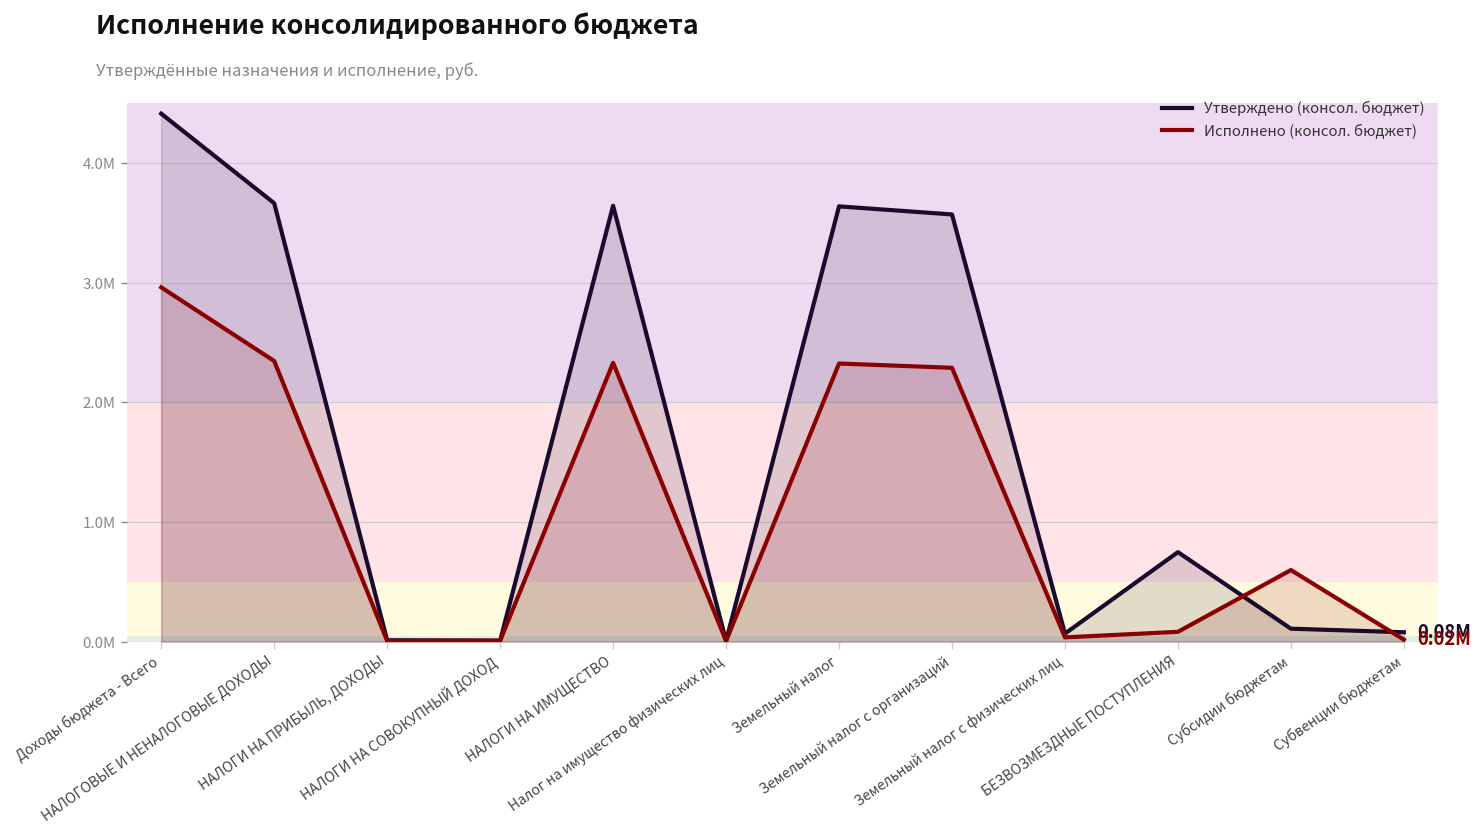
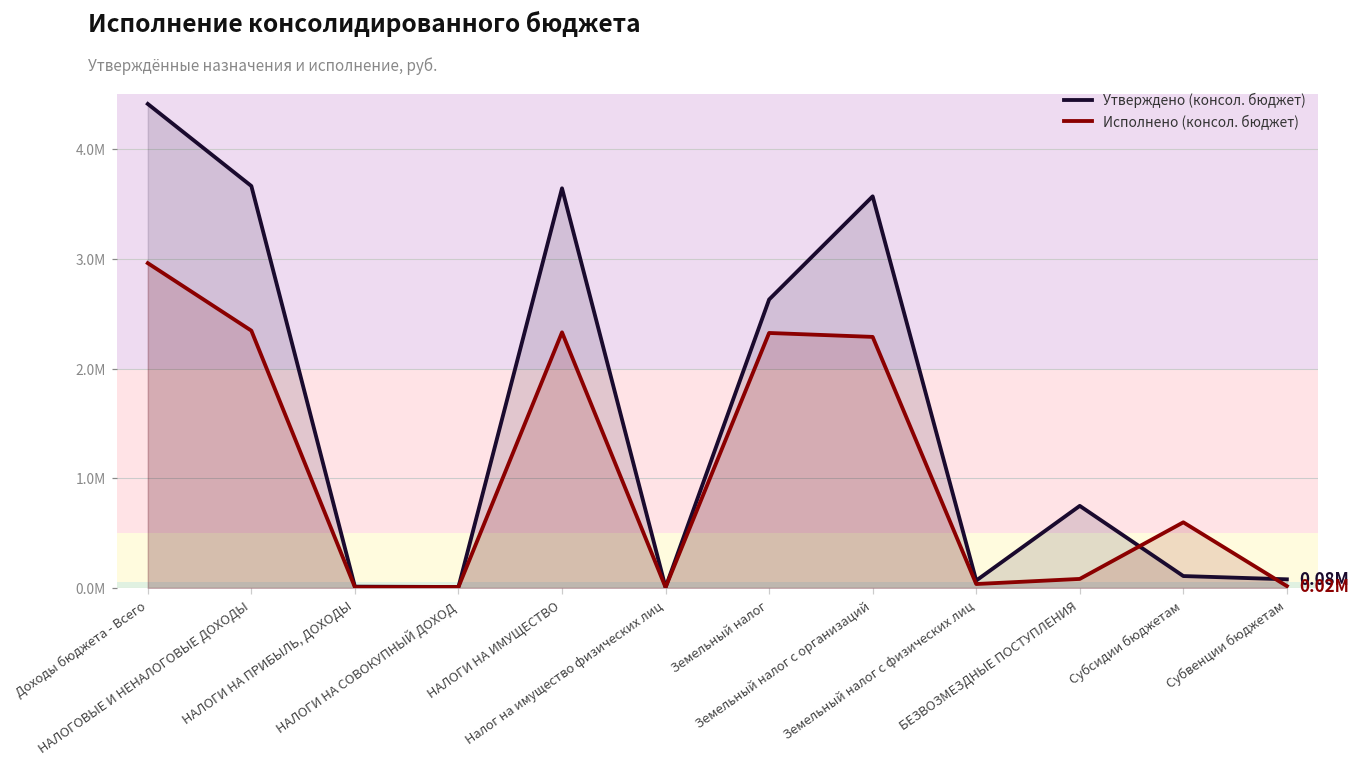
  {
    "Утверждено (консол. бюджет)": {
      "Доходы бюджета - Всего": 4400000,
      "НАЛОГОВЫЕ И НЕНАЛОГОВЫЕ ДОХОДЫ": 3700000,
      "НАЛОГИ НА ИМУЩЕСТВО": 3600000,
-     "Земельный налог": 3600000,
+     "Земельный налог": 2600000,
      "Земельный налог с организаций": 3600000,
      "Земельный налог с физических лиц": 100000,
      "БЕЗВОЗМЕЗДНЫЕ ПОСТУПЛЕНИЯ": 700000,
      "Субсидии бюджетам": 100000
    },
    "Исполнено (консол. бюджет)": {
      "Доходы бюджета - Всего": 3000000,
      "НАЛОГОВЫЕ И НЕНАЛОГОВЫЕ ДОХОДЫ": 2300000,
      "НАЛОГИ НА ИМУЩЕСТВО": 2300000,
      "Земельный налог": 2300000,
      "Земельный налог с организаций": 2300000,
      "Земельный налог с физических лиц": 0,
      "БЕЗВОЗМЕЗДНЫЕ ПОСТУПЛЕНИЯ": 100000,
      "Субсидии бюджетам": 600000
    }
  }
